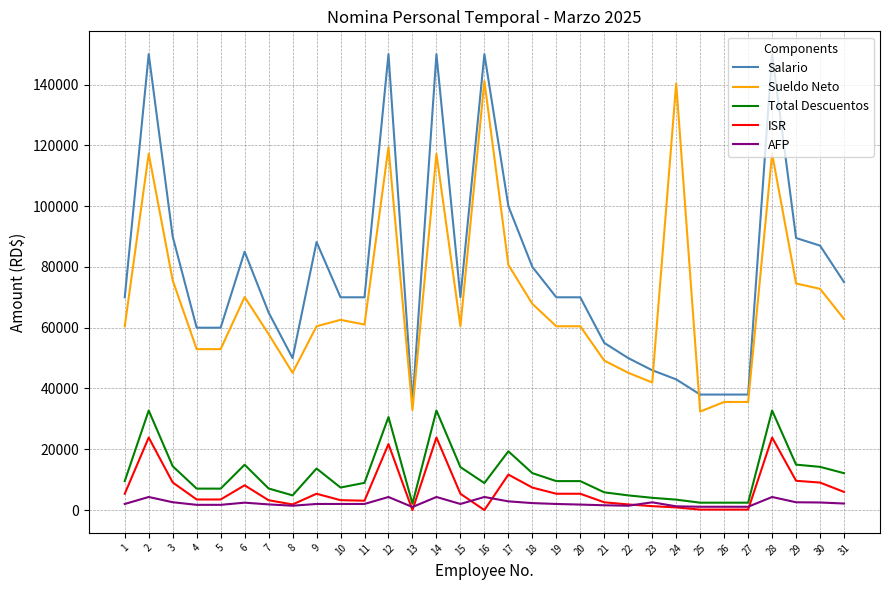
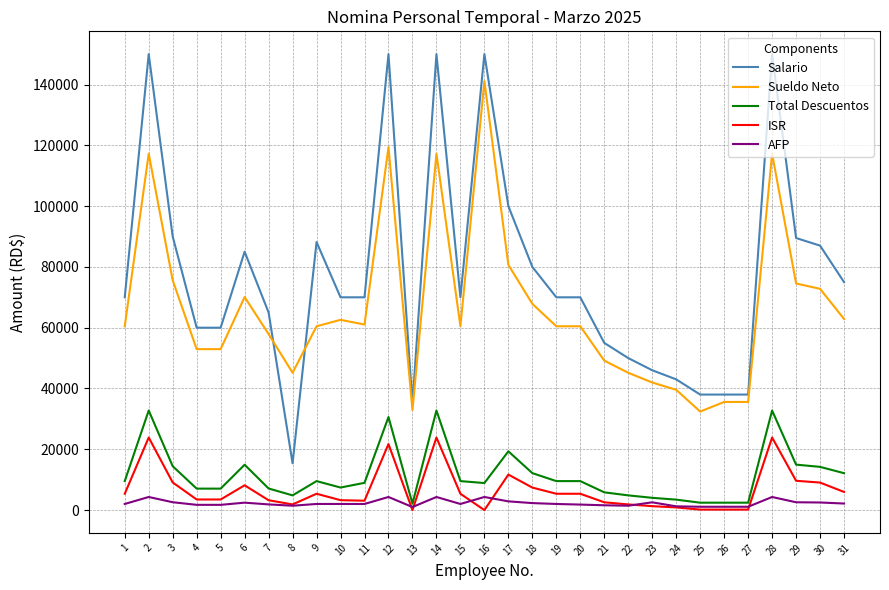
  {
    "Salario": {
      "1": 70000,
      "2": 150000,
      "3": 90000,
      "4": 60000,
      "5": 60000,
      "6": 85000,
      "7": 65000,
-     "8": 50000,
+     "8": 15000,
      "9": 88000,
      "10": 70000,
      "11": 70000,
      "12": 150000,
      "13": 35000,
      "14": 150000,
      "15": 70000,
      "16": 150000,
      "17": 100000,
      "18": 80000,
      "19": 70000,
      "20": 70000,
      "21": 55000,
      "22": 50000,
      "23": 46000,
      "24": 43000,
      "25": 38000,
      "26": 38000,
      "27": 38000,
      "29": 90000,
      "30": 87000,
      "31": 75000
    },
    "Sueldo Neto": {
      "1": 60000,
      "2": 117000,
      "3": 76000,
      "4": 53000,
      "5": 53000,
      "6": 70000,
      "7": 58000,
      "8": 45000,
      "9": 60000,
      "10": 63000,
      "11": 61000,
      "12": 119000,
      "13": 33000,
      "14": 117000,
      "15": 60000,
      "16": 141000,
      "17": 81000,
      "18": 68000,
      "19": 60000,
      "20": 60000,
      "21": 49000,
      "22": 45000,
      "23": 42000,
-     "24": 140000,
+     "24": 40000,
      "25": 32000,
      "26": 36000,
      "27": 36000,
      "29": 75000,
      "30": 73000,
      "31": 63000
    },
    "Total Descuentos": {
      "1": 10000,
      "2": 33000,
      "3": 14000,
      "4": 7000,
      "5": 7000,
      "6": 15000,
      "7": 7000,
      "8": 5000,
-     "9": 14000,
+     "9": 10000,
      "10": 7000,
      "11": 9000,
      "12": 31000,
      "13": 2000,
      "14": 33000,
-     "15": 14000,
+     "15": 10000,
      "16": 9000,
      "17": 19000,
      "18": 12000,
      "19": 10000,
      "20": 10000,
      "21": 6000,
      "22": 5000,
      "23": 4000,
      "24": 3000,
      "25": 2000,
      "26": 2000,
      "27": 2000,
      "28": 33000,
      "29": 15000,
      "30": 14000,
      "31": 12000
    },
    "ISR": {
      "1": 5000,
      "2": 24000,
      "3": 9000,
      "4": 3000,
      "5": 3000,
      "6": 8000,
      "7": 3000,
      "9": 5000,
      "10": 3000,
      "11": 3000,
      "12": 22000,
      "13": 0,
      "14": 24000,
      "15": 5000,
      "16": 0,
      "17": 12000,
      "18": 7000,
      "19": 5000,
      "20": 5000,
      "21": 3000,
      "23": 1000,
      "25": 0,
      "26": 0,
      "27": 0,
      "28": 24000,
      "29": 10000,
      "30": 9000,
      "31": 6000
    },
    "AFP": {
      "1": 2000,
      "2": 4000,
      "3": 3000,
      "4": 2000,
      "5": 2000,
      "6": 2000,
      "7": 2000,
      "9": 2000,
      "10": 2000,
      "11": 2000,
      "12": 4000,
      "13": 1000,
      "14": 4000,
      "15": 2000,
      "16": 4000,
      "17": 3000,
      "18": 2000,
      "19": 2000,
      "20": 2000,
      "21": 2000,
      "23": 3000,
      "25": 1000,
      "26": 1000,
      "27": 1000,
      "28": 4000,
      "29": 3000,
      "30": 2000,
      "31": 2000
    }
  }
